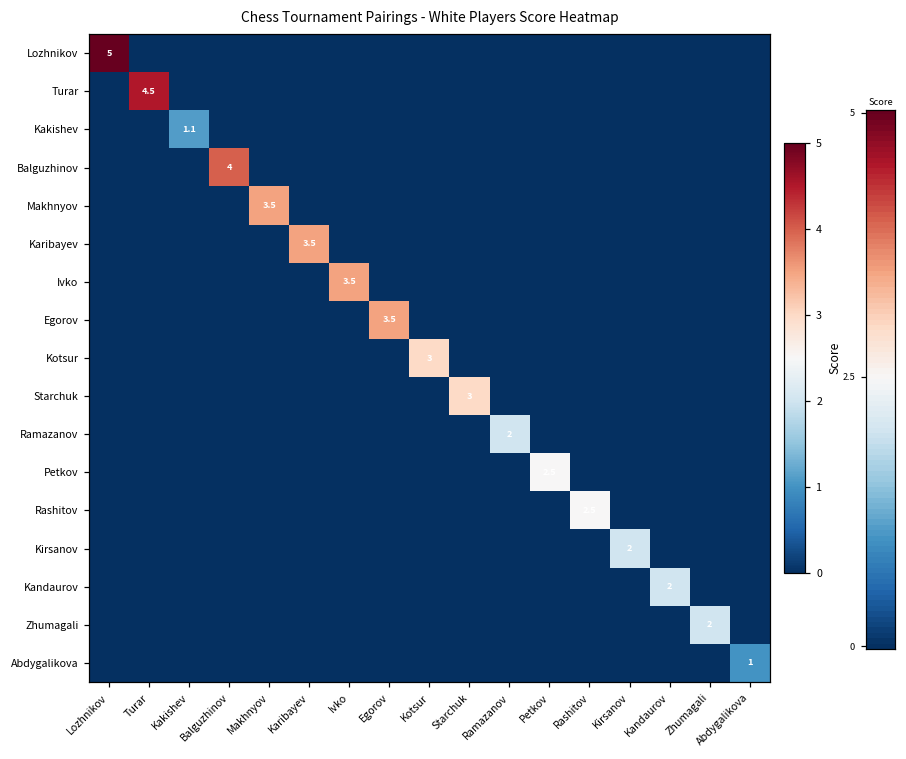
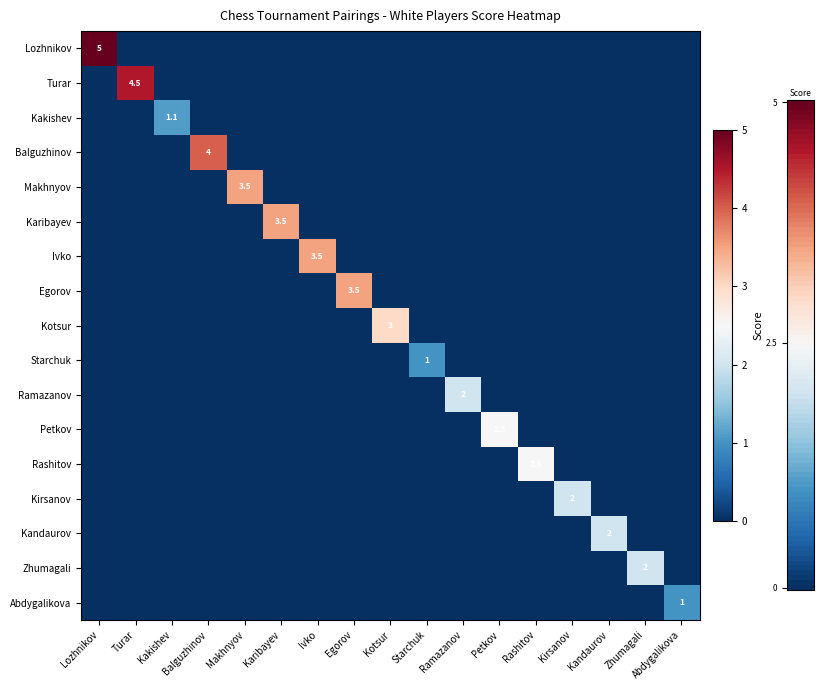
  {
    "Lozhnikov": {
      "Lozhnikov": 5
    },
    "Turar": {
      "Turar": 4.5
    },
    "Kakishev": {
      "Kakishev": 1.1
    },
    "Balguzhinov": {
      "Balguzhinov": 4
    },
    "Makhnyov": {
      "Makhnyov": 3.5
    },
    "Karibayev": {
      "Karibayev": 3.5
    },
    "Ivko": {
      "Ivko": 3.5
    },
    "Egorov": {
      "Egorov": 3.5
    },
    "Kotsur": {
      "Kotsur": 3
    },
    "Starchuk": {
-     "Starchuk": 3
+     "Starchuk": 1
    },
    "Abdygalikova": {
      "Abdygalikova": 1
    }
  }
